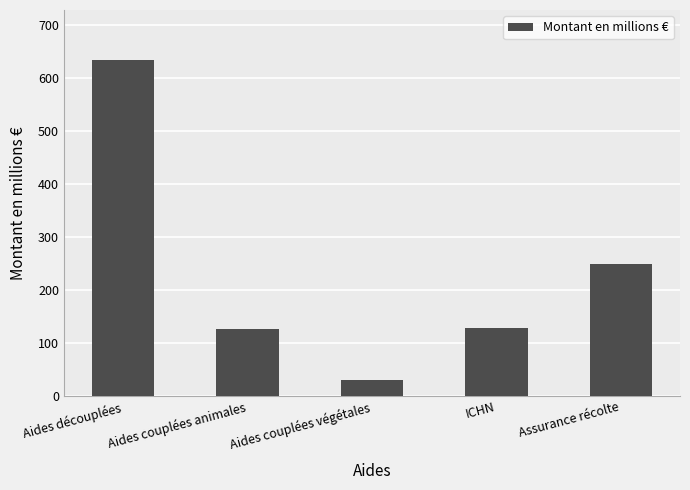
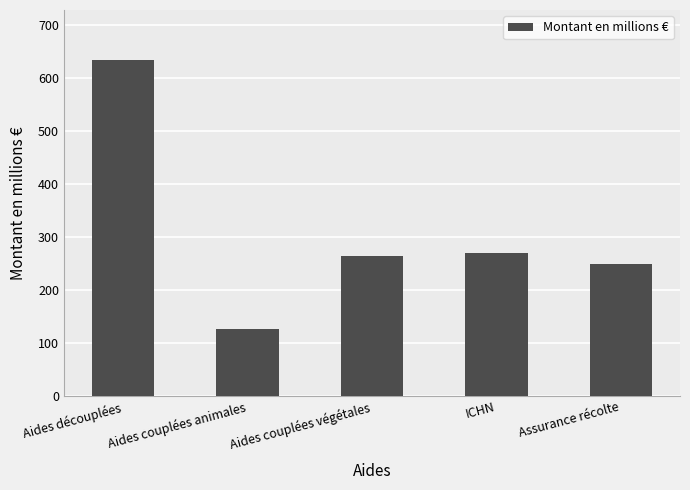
  {
    "Aides découplées": 630,
    "Aides couplées animales": 130,
-   "Aides couplées végétales": 30,
-   "ICHN": 130,
+   "Aides couplées végétales": 260,
+   "ICHN": 270,
    "Assurance récolte": 250
  }
